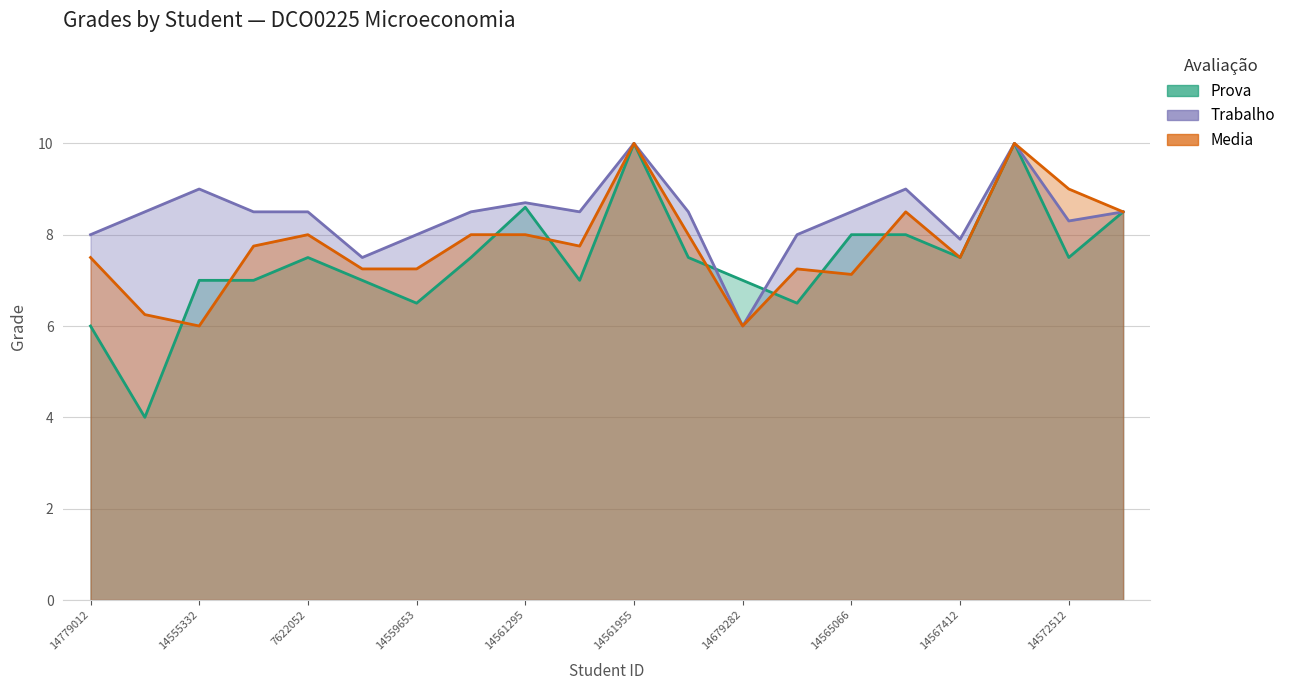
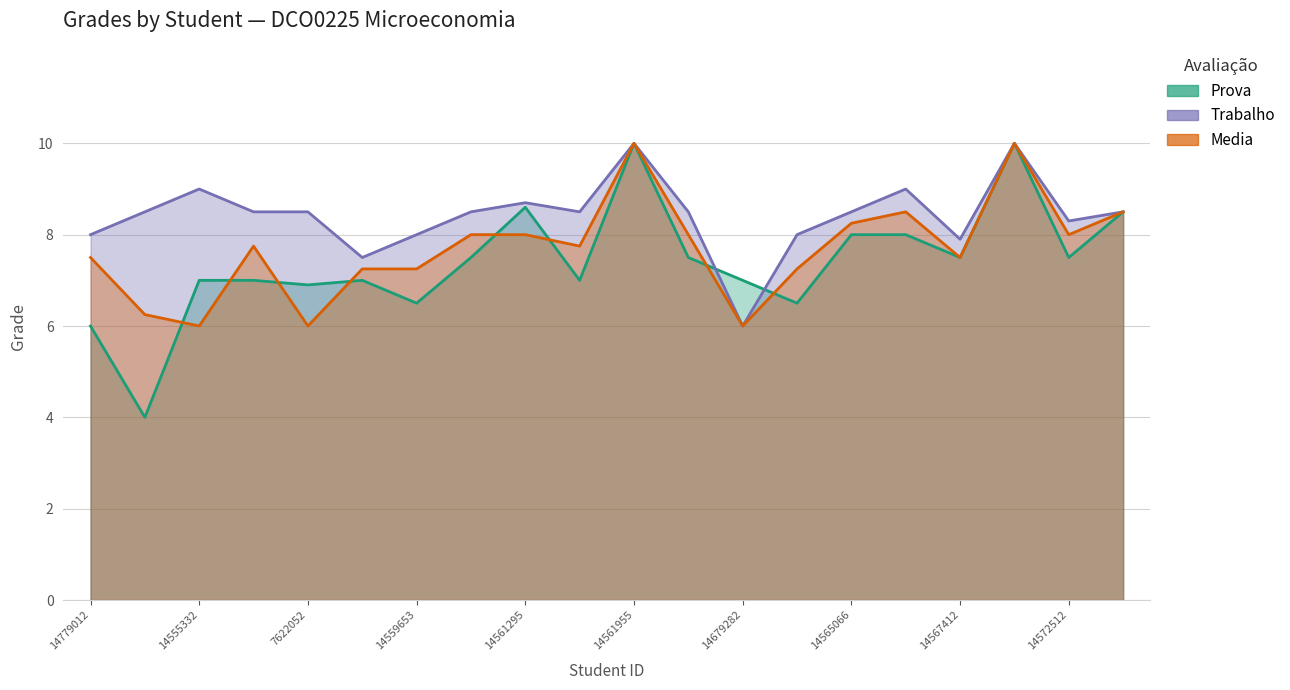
  {
    "Prova": {
      "14779012": 6.0,
      "14555332": 7.0,
-     "7622052": 7.5,
+     "7622052": 6.9,
      "14559653": 6.5,
      "14561295": 8.6,
      "14679282": 7.0,
      "14565066": 8.0,
      "14572512": 7.5
    },
    "Trabalho": {
      "14779012": 8.0,
      "14555332": 9.0,
      "7622052": 8.5,
      "14559653": 8.0,
      "14561295": 8.7,
      "14565066": 8.5,
      "14567412": 7.9,
      "14572512": 8.3
    },
    "Media": {
      "14779012": 7.5,
      "14555332": 6.0,
-     "7622052": 8,
+     "7622052": 6,
      "14559653": 7.3,
      "14561295": 8.0,
-     "14565066": 7.1,
-     "14572512": 9
+     "14565066": 8.3,
+     "14572512": 8
    }
  }
